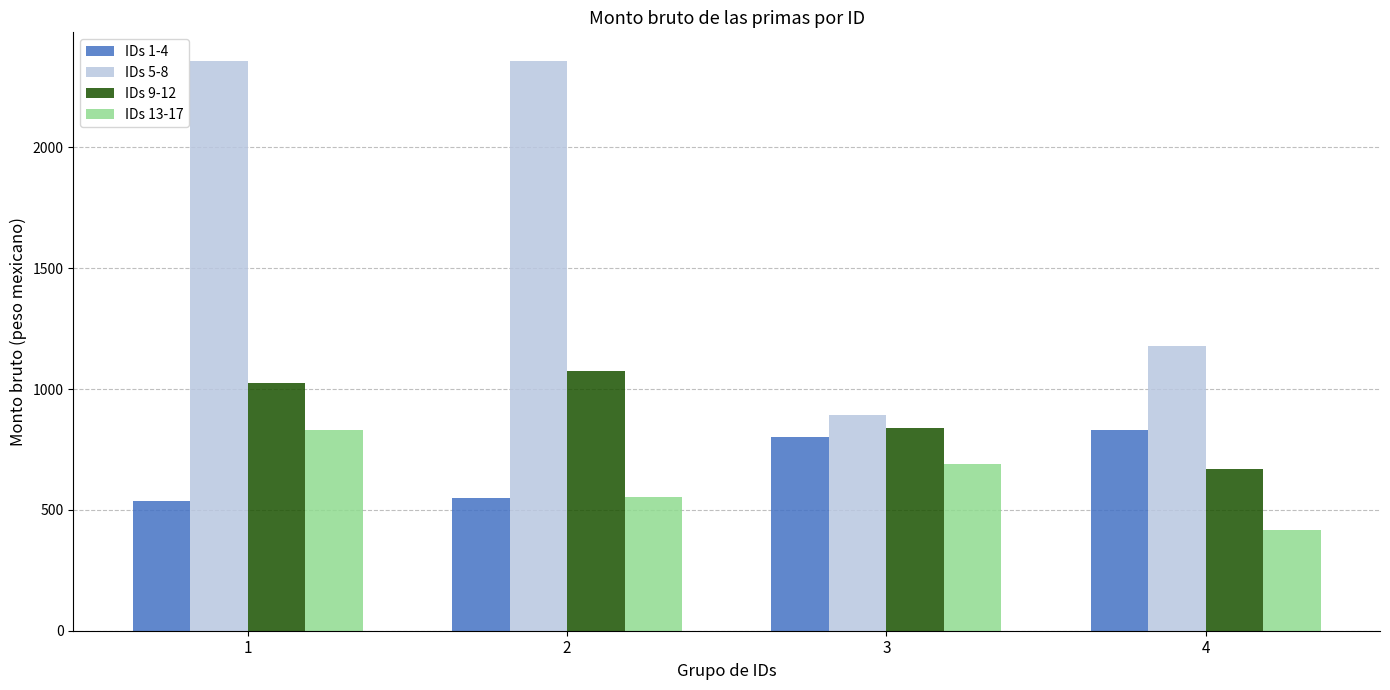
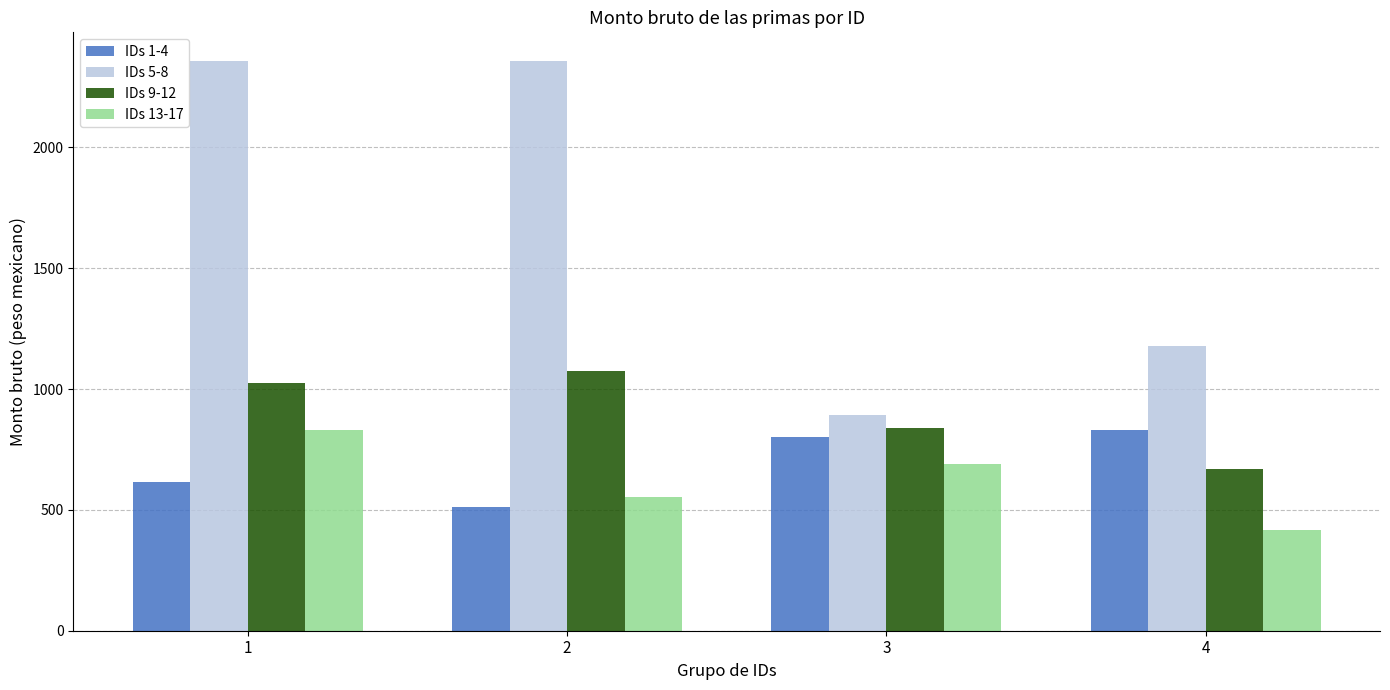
  {
    "IDs 1-4": {
-     "1": 540,
-     "2": 550,
+     "1": 620,
+     "2": 510,
      "3": 800,
      "4": 830
    },
    "IDs 5-8": {
      "1": 2360,
      "2": 2360,
      "3": 890,
      "4": 1180
    },
    "IDs 9-12": {
      "1": 1020,
      "2": 1070,
      "3": 840,
      "4": 670
    },
    "IDs 13-17": {
      "1": 830,
      "2": 550,
      "3": 690,
      "4": 420
    }
  }
